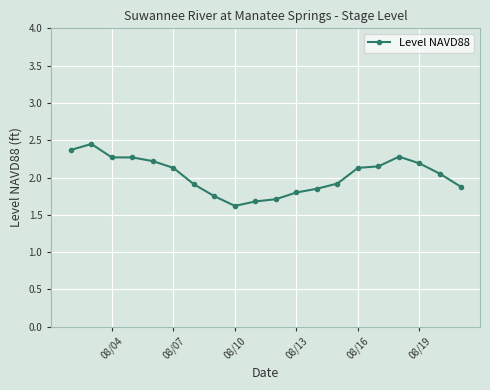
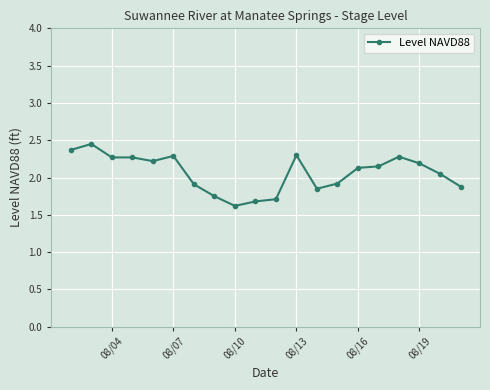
  {
    "08/04": 2.3,
-   "08/07": 2.1,
+   "08/07": 2.3,
    "08/10": 1.6,
-   "08/13": 1.8,
+   "08/13": 2.3,
    "08/16": 2.1,
    "08/19": 2.2
  }
